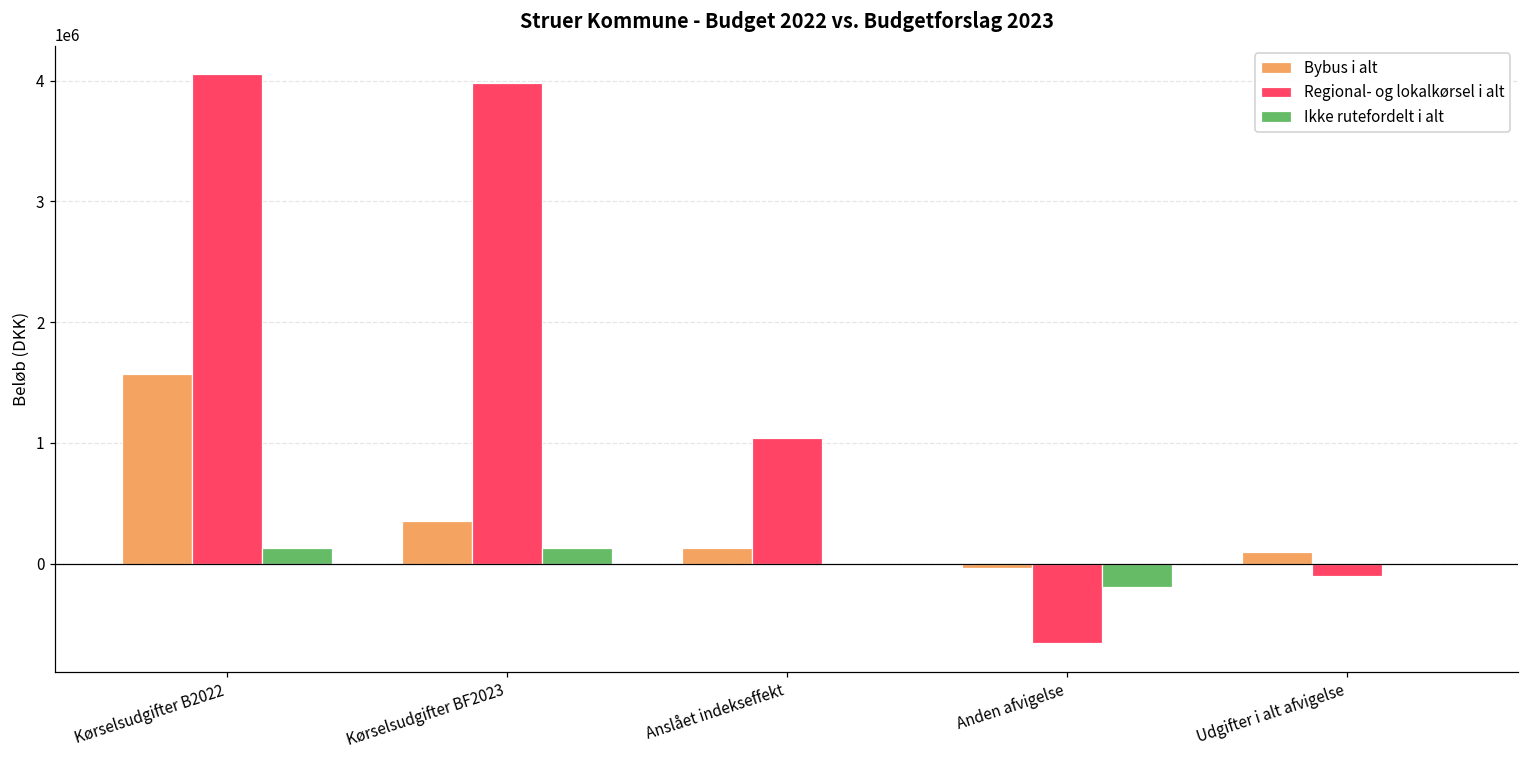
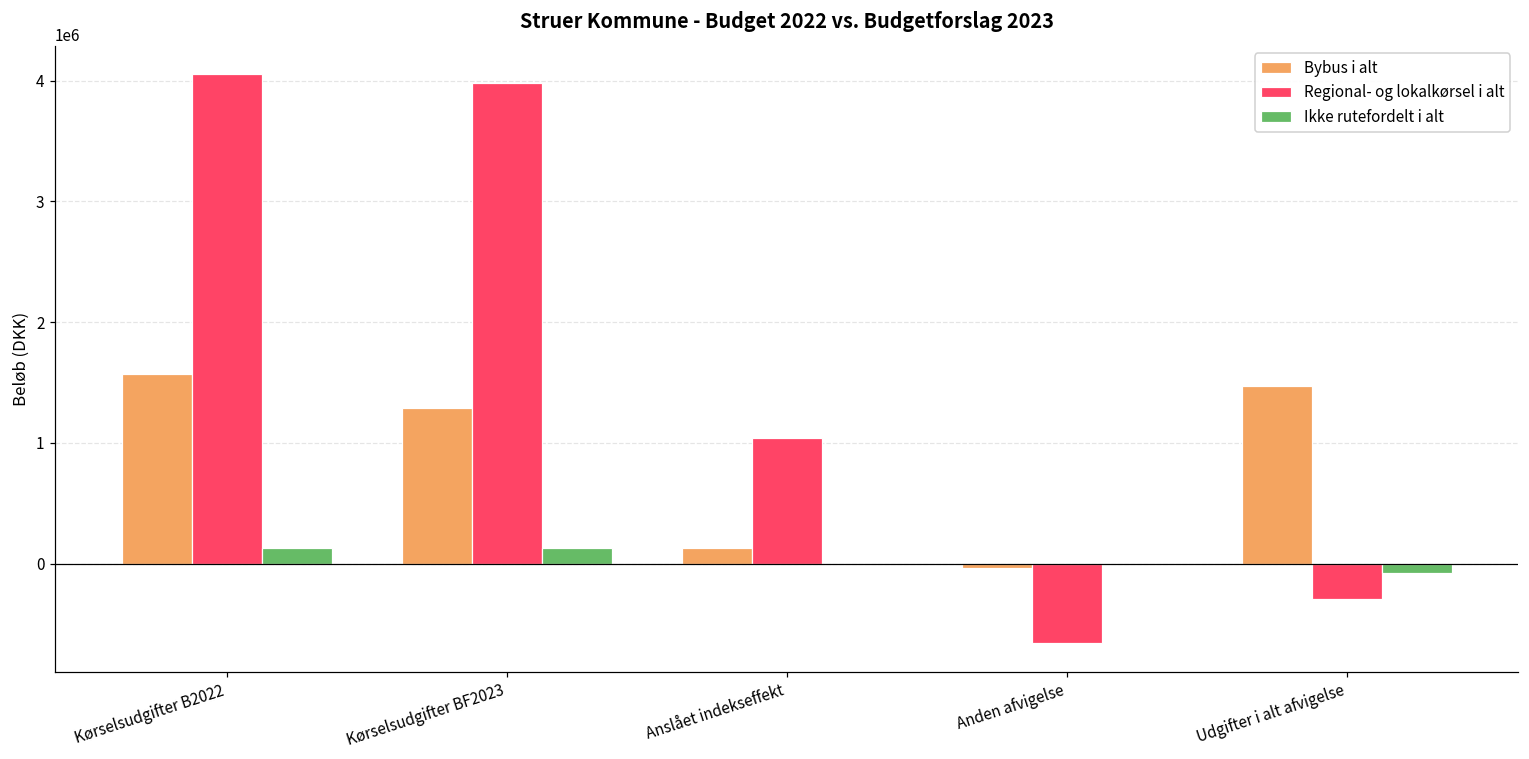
  {
    "Bybus i alt": {
      "Kørselsudgifter B2022": 1570000,
-     "Kørselsudgifter BF2023": 360000,
+     "Kørselsudgifter BF2023": 1290000,
      "Anslået indekseffekt": 130000,
      "Anden afvigelse": -30000,
-     "Udgifter i alt afvigelse": 90000
+     "Udgifter i alt afvigelse": 1470000
    },
    "Regional- og lokalkørsel i alt": {
      "Kørselsudgifter B2022": 4050000,
      "Kørselsudgifter BF2023": 3980000,
      "Anslået indekseffekt": 1040000,
      "Anden afvigelse": -660000,
-     "Udgifter i alt afvigelse": -100000
+     "Udgifter i alt afvigelse": -290000
    },
    "Ikke rutefordelt i alt": {
      "Kørselsudgifter B2022": 130000,
      "Kørselsudgifter BF2023": 130000,
-     "Anden afvigelse": -200000,
-     "Udgifter i alt afvigelse": -10000
+     "Anden afvigelse": -10000,
+     "Udgifter i alt afvigelse": -80000
    }
  }
